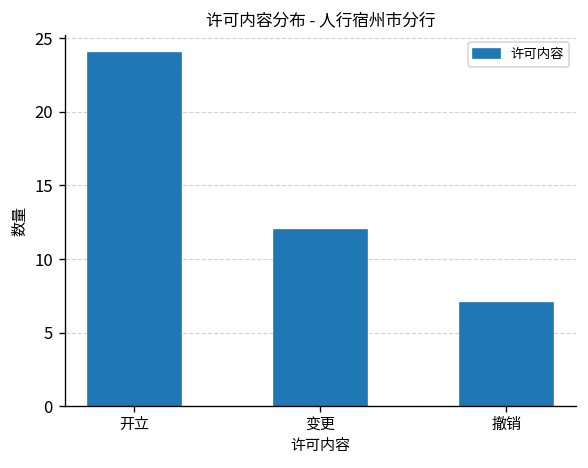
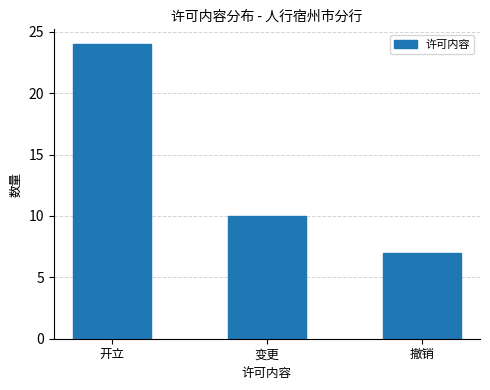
  {
    "开立": 24,
-   "变更": 12,
+   "变更": 10,
    "撤销": 7
  }
